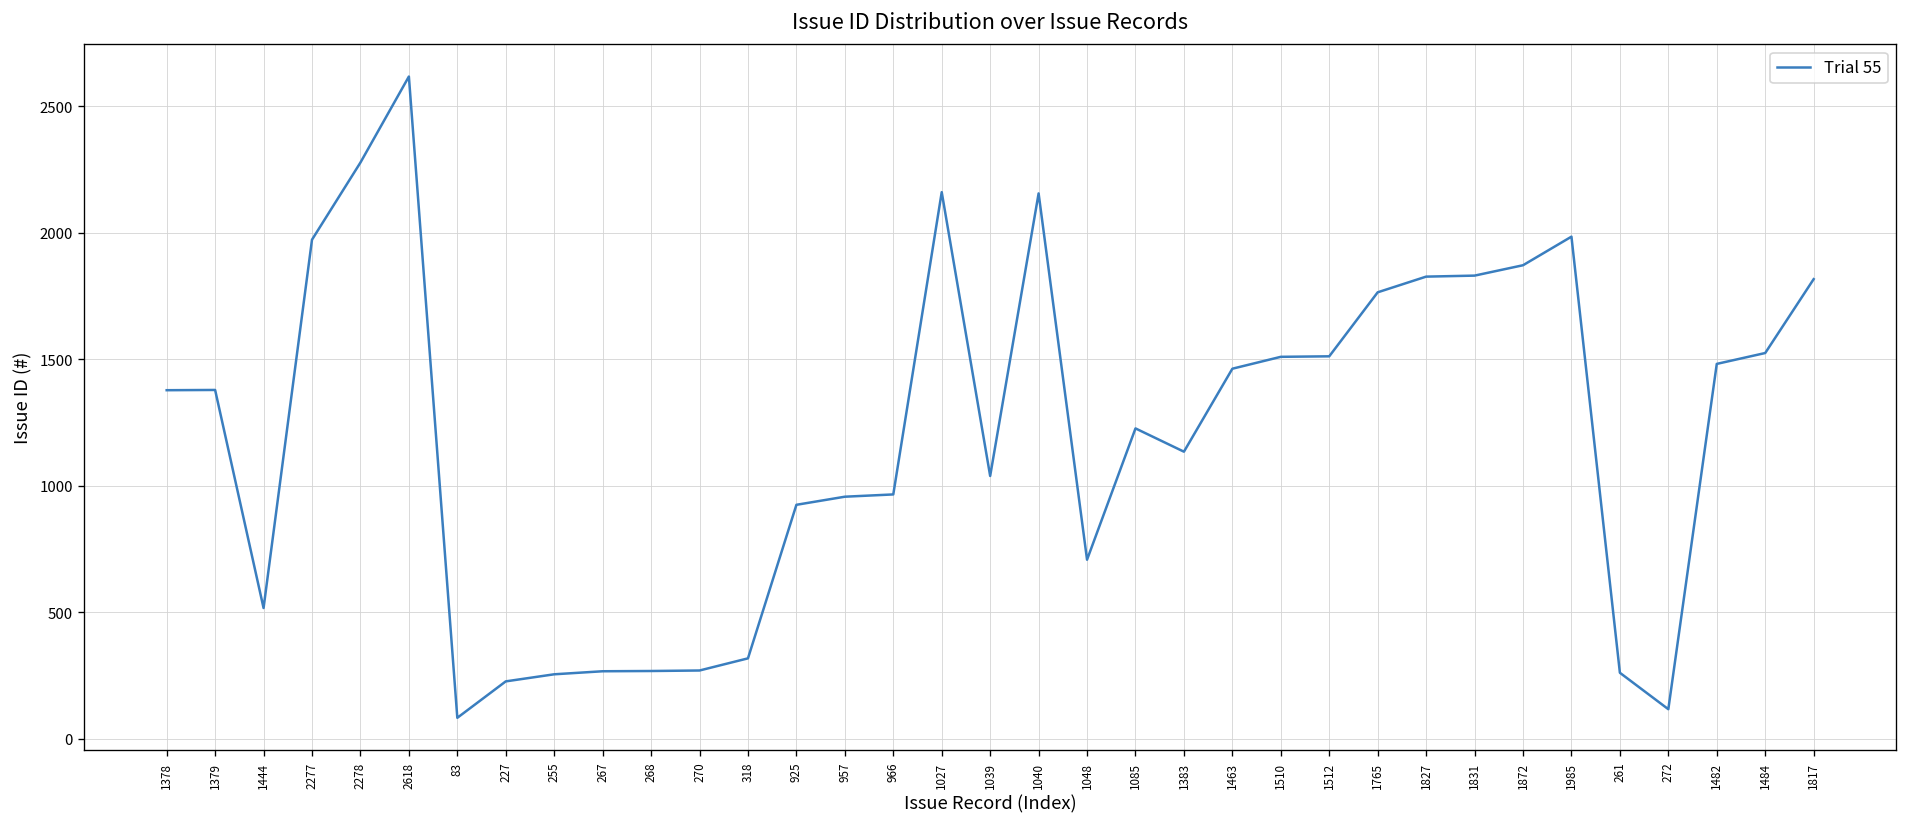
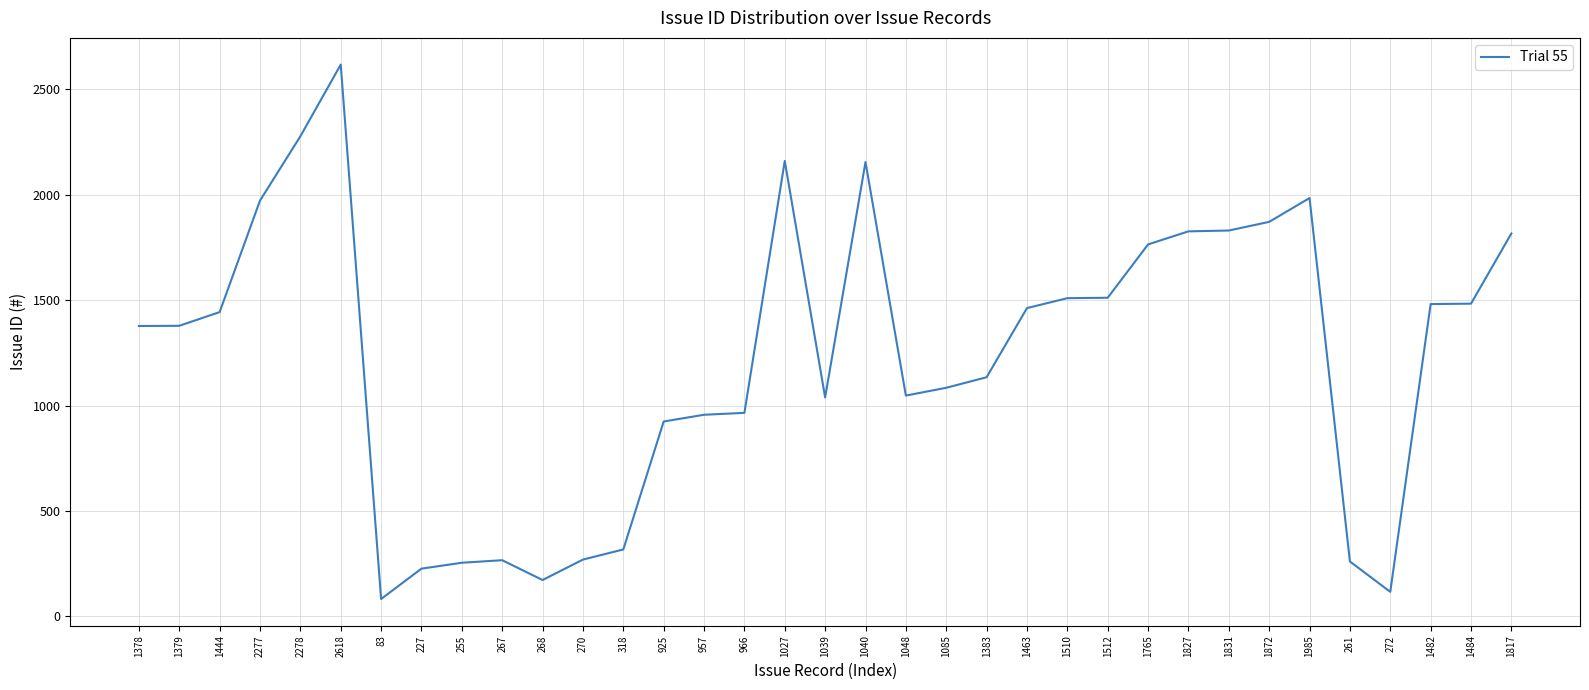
  {
    "1378": 1380,
    "1379": 1380,
-   "1444": 520,
+   "1444": 1440,
    "2277": 1970,
    "2278": 2280,
    "2618": 2620,
    "83": 80,
    "227": 230,
    "255": 260,
    "267": 270,
-   "268": 270,
+   "268": 170,
    "270": 270,
    "318": 320,
    "925": 930,
    "957": 960,
    "966": 970,
    "1027": 2160,
    "1039": 1040,
    "1040": 2160,
-   "1048": 710,
-   "1085": 1230,
+   "1048": 1050,
+   "1085": 1090,
    "1383": 1140,
    "1463": 1460,
    "1510": 1510,
    "1512": 1510,
    "1765": 1770,
    "1827": 1830,
    "1831": 1830,
    "1872": 1870,
    "1985": 1990,
    "261": 260,
    "272": 120,
    "1482": 1480,
-   "1484": 1530,
+   "1484": 1480,
    "1817": 1820
  }
